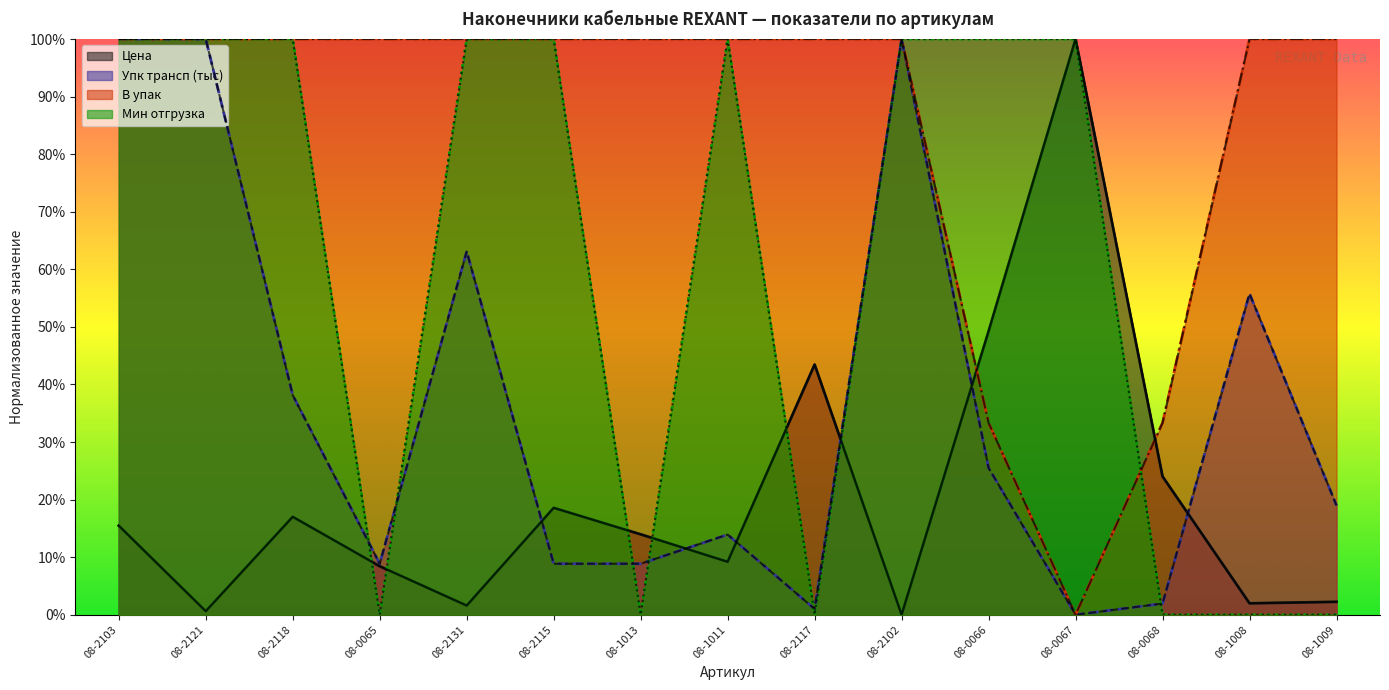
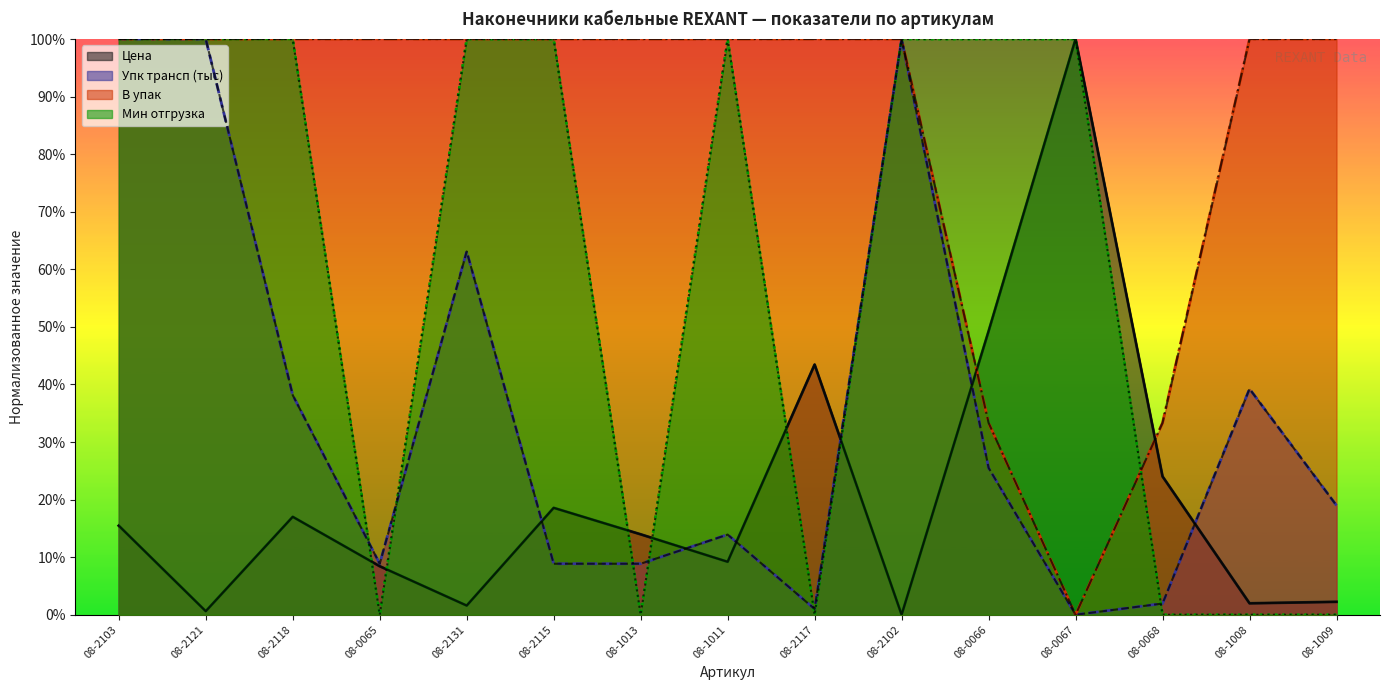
  {
    "Цена": {
      "08-2103": "15%",
      "08-2121": "1%",
      "08-2118": "17%",
      "08-2131": "2%",
      "08-2115": "19%",
      "08-1013": "14%",
      "08-1011": "9%",
      "08-2117": "43%",
      "08-2102": "0%",
      "08-0066": "49%",
      "08-0068": "24%",
      "08-1008": "2%",
      "08-1009": "2%"
    },
    "Упк трансп (тыс)": {
      "08-2118": "38%",
      "08-2131": "63%",
      "08-2115": "9%",
      "08-1013": "9%",
      "08-1011": "14%",
      "08-2117": "1%",
      "08-0066": "26%",
      "08-0068": "2%",
-     "08-1008": "56%",
+     "08-1008": "39%",
      "08-1009": "19%"
    },
    "В упак": {
      "08-0065": "100%",
      "08-1013": "100%",
      "08-2117": "100%",
      "08-0066": "33%",
      "08-0068": "33%",
      "08-1008": "100%",
      "08-1009": "100%"
    },
    "Мин отгрузка": {
      "08-0065": "0%",
      "08-1013": "0%",
      "08-2117": "0%",
      "08-0066": "100%",
      "08-0068": "0%",
      "08-1008": "0%",
      "08-1009": "0%"
    }
  }
